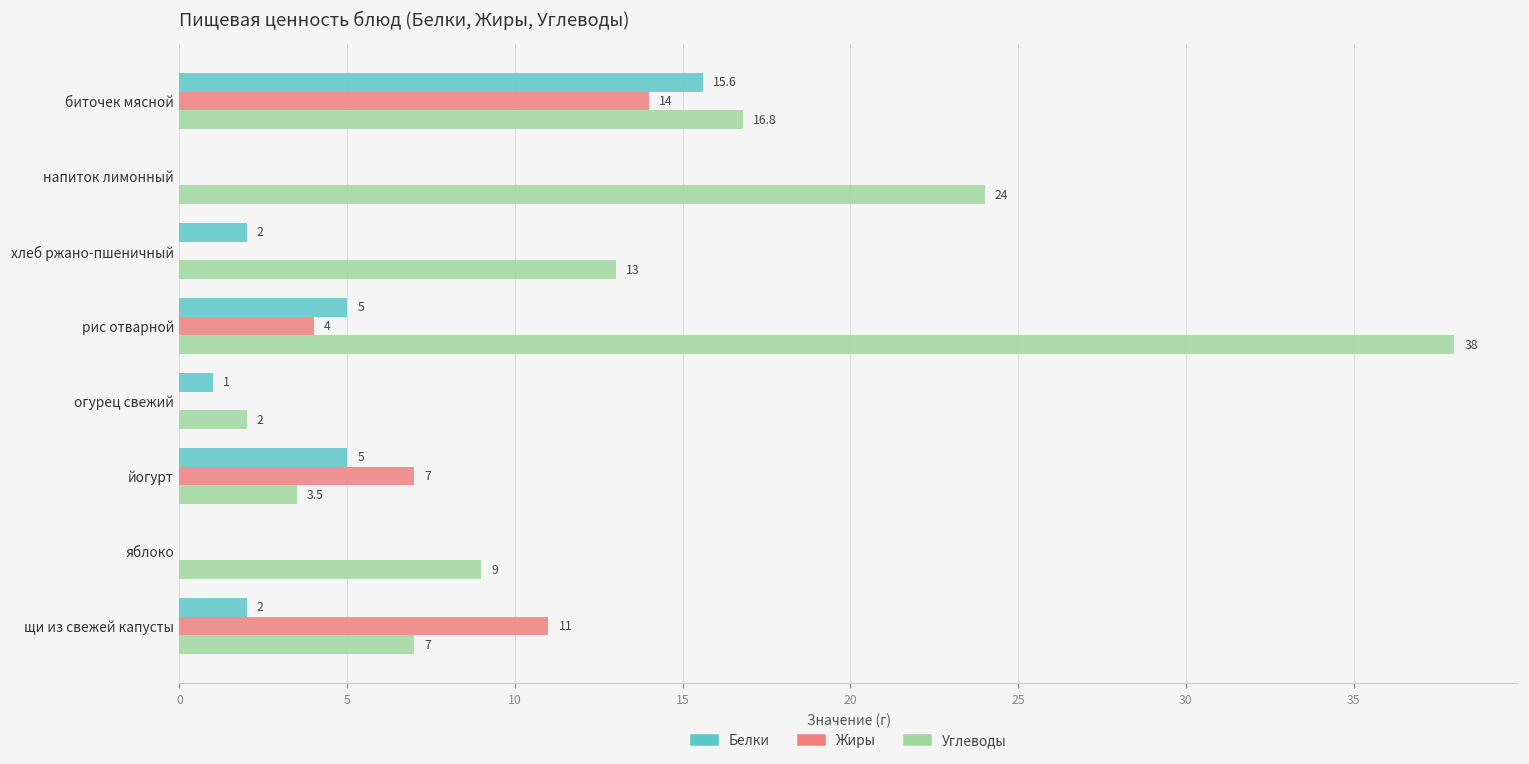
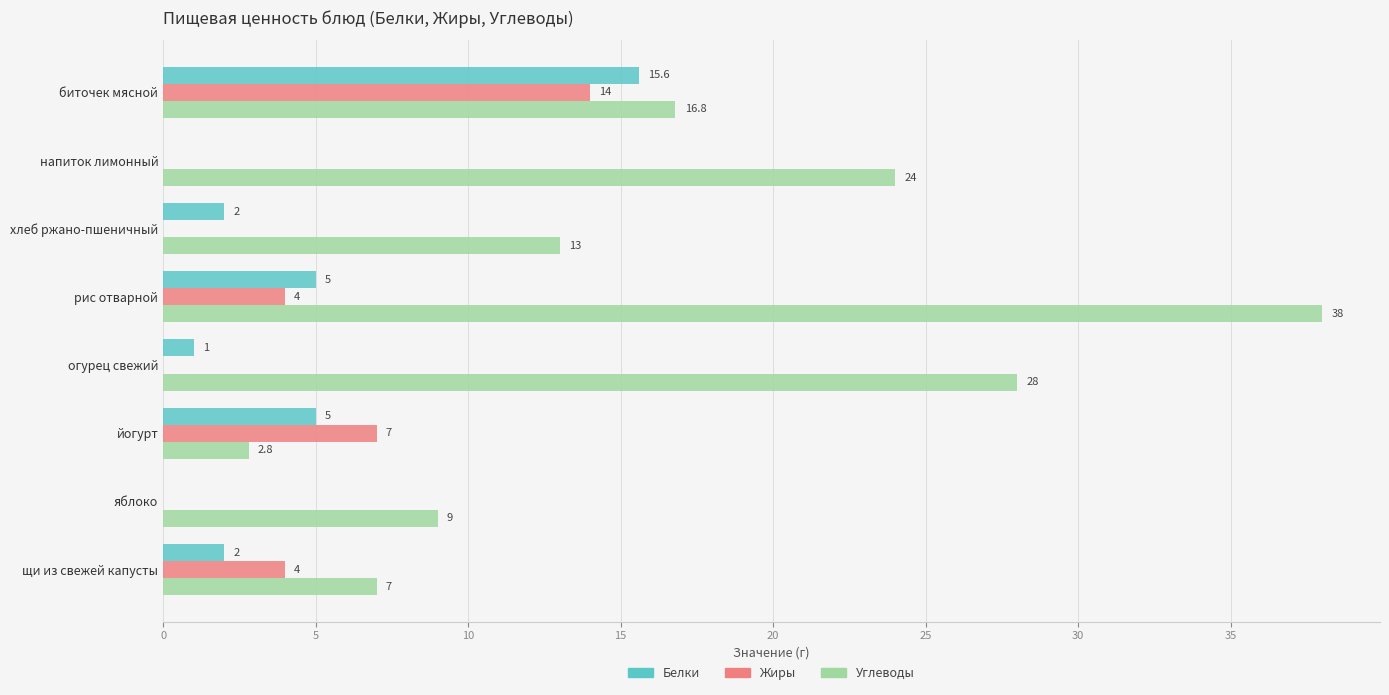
  {
    "Белки": {
      "биточек мясной": 15.6,
      "хлеб ржано-пшеничный": 2,
      "рис отварной": 5,
      "огурец свежий": 1,
      "йогурт": 5,
      "щи из свежей капусты": 2
    },
    "Жиры": {
      "биточек мясной": 14,
      "рис отварной": 4,
      "йогурт": 7,
-     "щи из свежей капусты": 11
+     "щи из свежей капусты": 4
    },
    "Углеводы": {
      "биточек мясной": 16.8,
      "напиток лимонный": 24,
      "хлеб ржано-пшеничный": 13,
      "рис отварной": 38,
-     "огурец свежий": 2,
-     "йогурт": 3.5,
+     "огурец свежий": 28,
+     "йогурт": 2.8,
      "яблоко": 9,
      "щи из свежей капусты": 7
    }
  }
